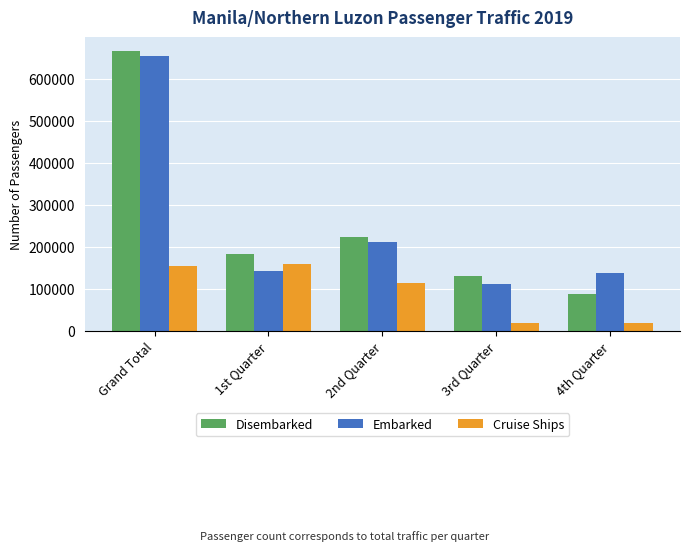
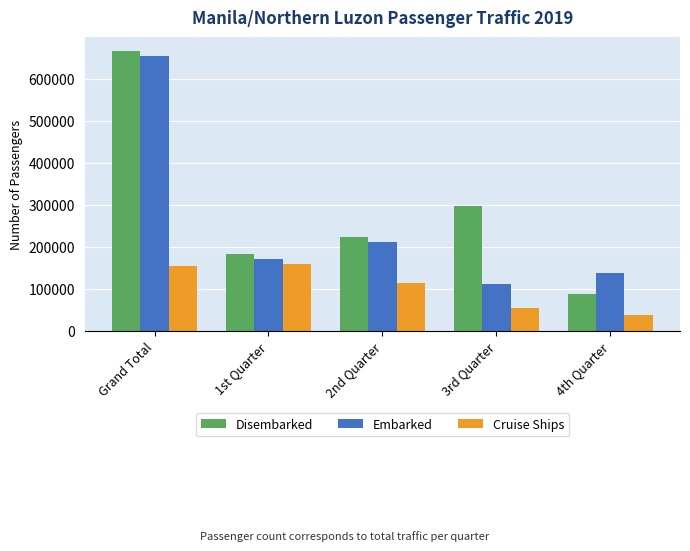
  {
    "Disembarked": {
      "Grand Total": 670000,
      "1st Quarter": 180000,
      "2nd Quarter": 220000,
-     "3rd Quarter": 130000,
+     "3rd Quarter": 300000,
      "4th Quarter": 90000
    },
    "Embarked": {
      "Grand Total": 660000,
-     "1st Quarter": 140000,
+     "1st Quarter": 170000,
      "2nd Quarter": 210000,
      "3rd Quarter": 110000,
      "4th Quarter": 140000
    },
    "Cruise Ships": {
      "Grand Total": 160000,
      "1st Quarter": 160000,
      "2nd Quarter": 110000,
-     "3rd Quarter": 20000,
-     "4th Quarter": 20000
+     "3rd Quarter": 50000,
+     "4th Quarter": 40000
    }
  }
